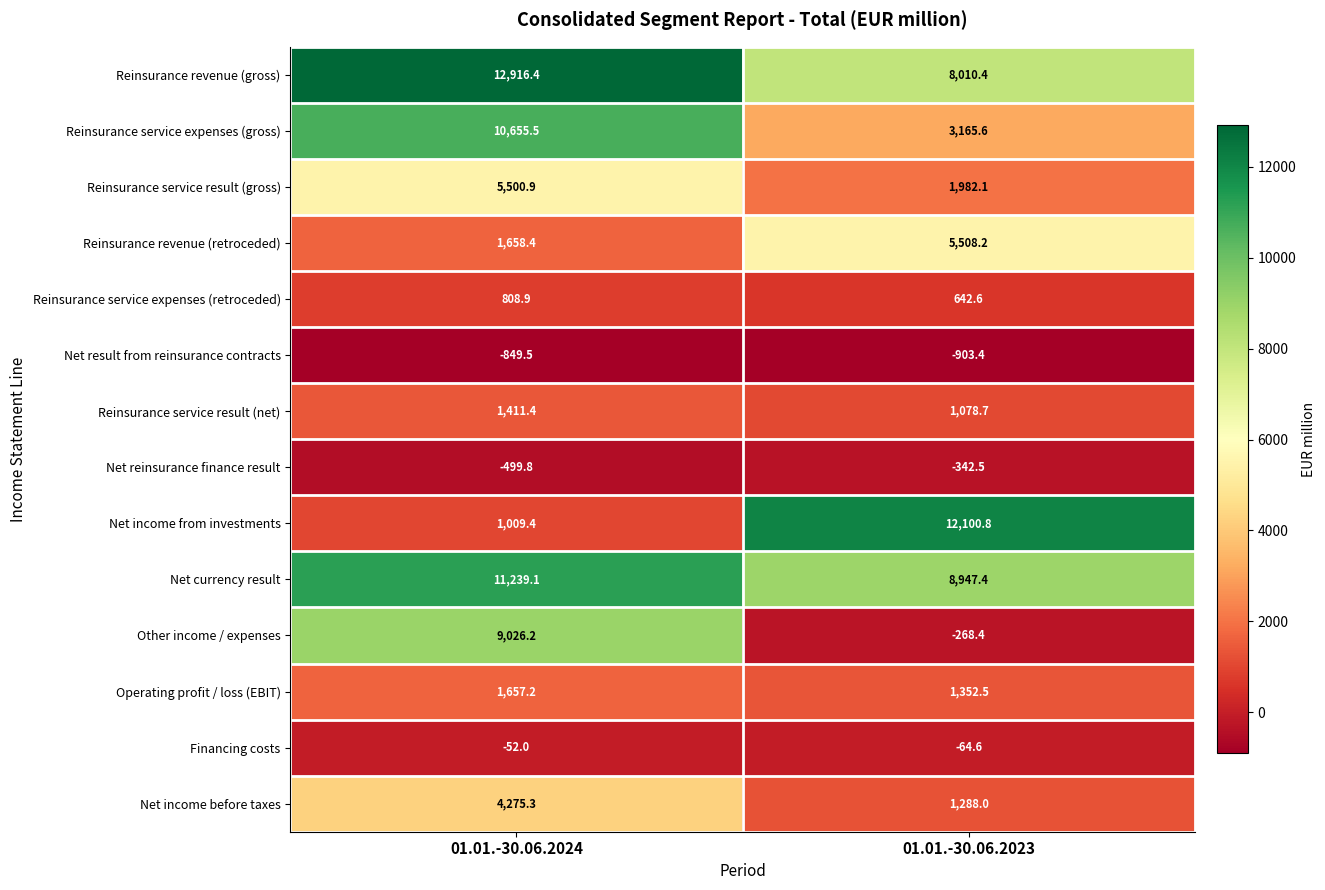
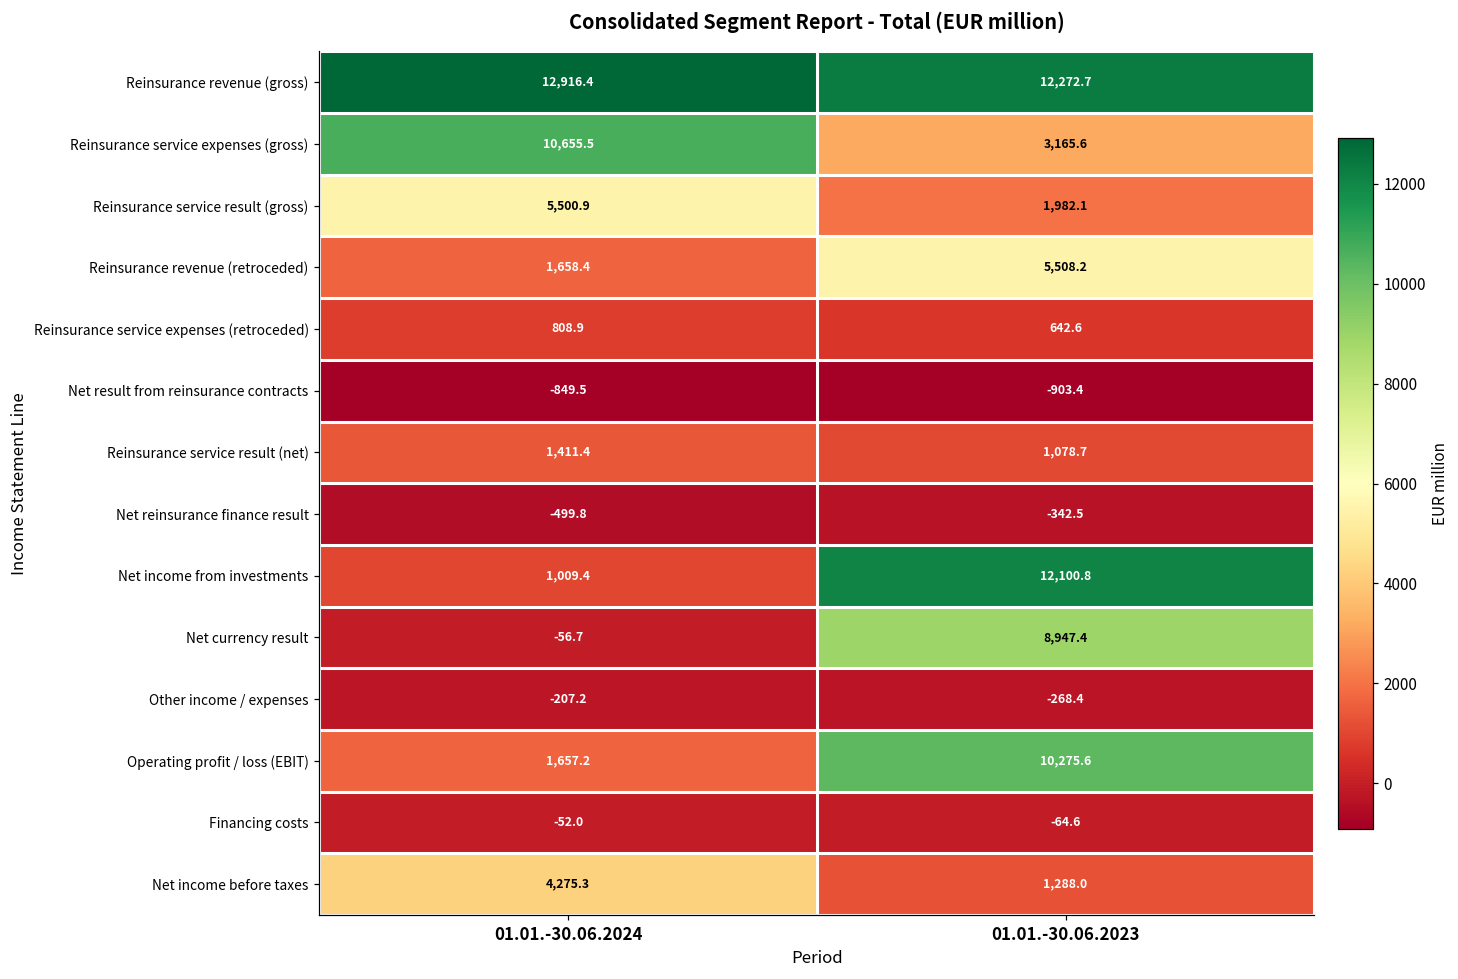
  {
    "Reinsurance revenue (gross)": {
      "01.01.-30.06.2024": "12,916.4",
-     "01.01.-30.06.2023": "8,010.4"
+     "01.01.-30.06.2023": "12,272.7"
    },
    "Reinsurance service expenses (gross)": {
      "01.01.-30.06.2024": "10,655.5",
      "01.01.-30.06.2023": "3,165.6"
    },
    "Reinsurance service result (gross)": {
      "01.01.-30.06.2024": "5,500.9",
      "01.01.-30.06.2023": "1,982.1"
    },
    "Reinsurance revenue (retroceded)": {
      "01.01.-30.06.2024": "1,658.4",
      "01.01.-30.06.2023": "5,508.2"
    },
    "Reinsurance service expenses (retroceded)": {
      "01.01.-30.06.2024": "808.9",
      "01.01.-30.06.2023": "642.6"
    },
    "Net result from reinsurance contracts": {
      "01.01.-30.06.2024": "-849.5",
      "01.01.-30.06.2023": "-903.4"
    },
    "Reinsurance service result (net)": {
      "01.01.-30.06.2024": "1,411.4",
      "01.01.-30.06.2023": "1,078.7"
    },
    "Net reinsurance finance result": {
      "01.01.-30.06.2024": "-499.8",
      "01.01.-30.06.2023": "-342.5"
    },
    "Net income from investments": {
      "01.01.-30.06.2024": "1,009.4",
      "01.01.-30.06.2023": "12,100.8"
    },
    "Net currency result": {
-     "01.01.-30.06.2024": "11,239.1",
+     "01.01.-30.06.2024": "-56.7",
      "01.01.-30.06.2023": "8,947.4"
    },
    "Other income / expenses": {
-     "01.01.-30.06.2024": "9,026.2",
+     "01.01.-30.06.2024": "-207.2",
      "01.01.-30.06.2023": "-268.4"
    },
    "Operating profit / loss (EBIT)": {
      "01.01.-30.06.2024": "1,657.2",
-     "01.01.-30.06.2023": "1,352.5"
+     "01.01.-30.06.2023": "10,275.6"
    },
    "Financing costs": {
      "01.01.-30.06.2024": "-52.0",
      "01.01.-30.06.2023": "-64.6"
    },
    "Net income before taxes": {
      "01.01.-30.06.2024": "4,275.3",
      "01.01.-30.06.2023": "1,288.0"
    }
  }
